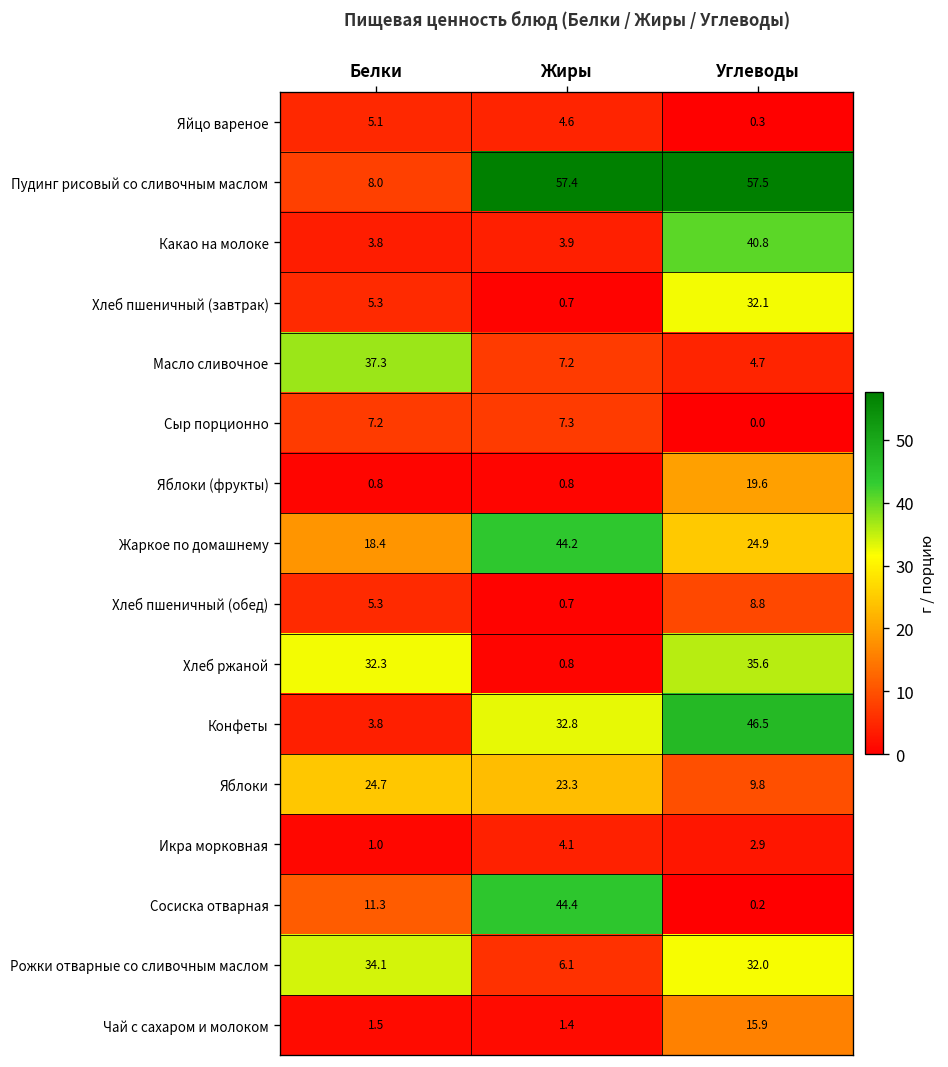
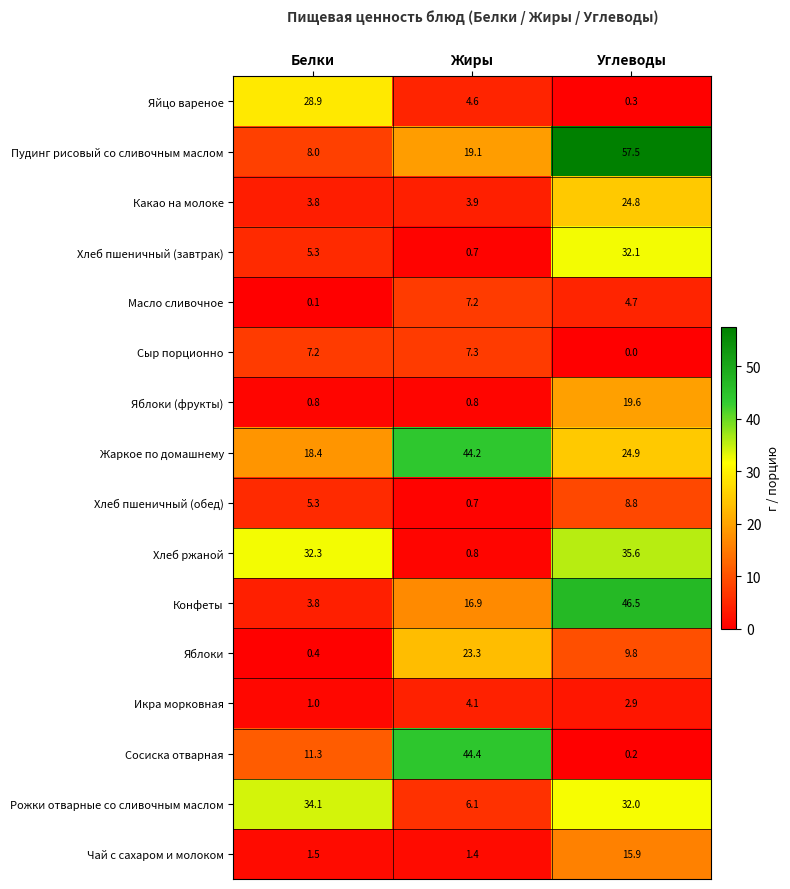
  {
    "Яйцо вареное": {
-     "Белки": 5.1,
+     "Белки": 28.9,
      "Жиры": 4.6,
      "Углеводы": 0.3
    },
    "Пудинг рисовый со сливочным маслом": {
      "Белки": 8.0,
-     "Жиры": 57.4,
+     "Жиры": 19.1,
      "Углеводы": 57.5
    },
    "Какао на молоке": {
      "Белки": 3.8,
      "Жиры": 3.9,
-     "Углеводы": 40.8
+     "Углеводы": 24.8
    },
    "Хлеб пшеничный (завтрак)": {
      "Белки": 5.3,
      "Жиры": 0.7,
      "Углеводы": 32.1
    },
    "Масло сливочное": {
-     "Белки": 37.3,
+     "Белки": 0.1,
      "Жиры": 7.2,
      "Углеводы": 4.7
    },
    "Сыр порционно": {
      "Белки": 7.2,
      "Жиры": 7.3,
      "Углеводы": 0.0
    },
    "Яблоки (фрукты)": {
      "Белки": 0.8,
      "Жиры": 0.8,
      "Углеводы": 19.6
    },
    "Жаркое по домашнему": {
      "Белки": 18.4,
      "Жиры": 44.2,
      "Углеводы": 24.9
    },
    "Хлеб пшеничный (обед)": {
      "Белки": 5.3,
      "Жиры": 0.7,
      "Углеводы": 8.8
    },
    "Хлеб ржаной": {
      "Белки": 32.3,
      "Жиры": 0.8,
      "Углеводы": 35.6
    },
    "Конфеты": {
      "Белки": 3.8,
-     "Жиры": 32.8,
+     "Жиры": 16.9,
      "Углеводы": 46.5
    },
    "Яблоки": {
-     "Белки": 24.7,
+     "Белки": 0.4,
      "Жиры": 23.3,
      "Углеводы": 9.8
    },
    "Икра морковная": {
      "Белки": 1.0,
      "Жиры": 4.1,
      "Углеводы": 2.9
    },
    "Сосиска отварная": {
      "Белки": 11.3,
      "Жиры": 44.4,
      "Углеводы": 0.2
    },
    "Рожки отварные со сливочным маслом": {
      "Белки": 34.1,
      "Жиры": 6.1,
      "Углеводы": 32.0
    },
    "Чай с сахаром и молоком": {
      "Белки": 1.5,
      "Жиры": 1.4,
      "Углеводы": 15.9
    }
  }
